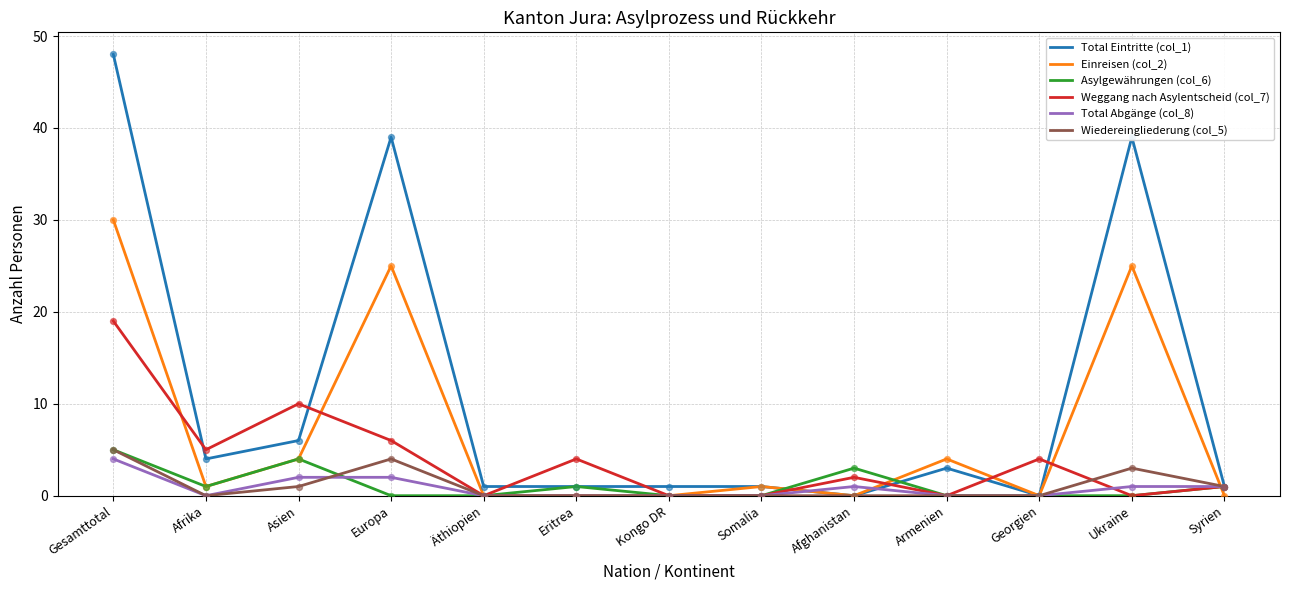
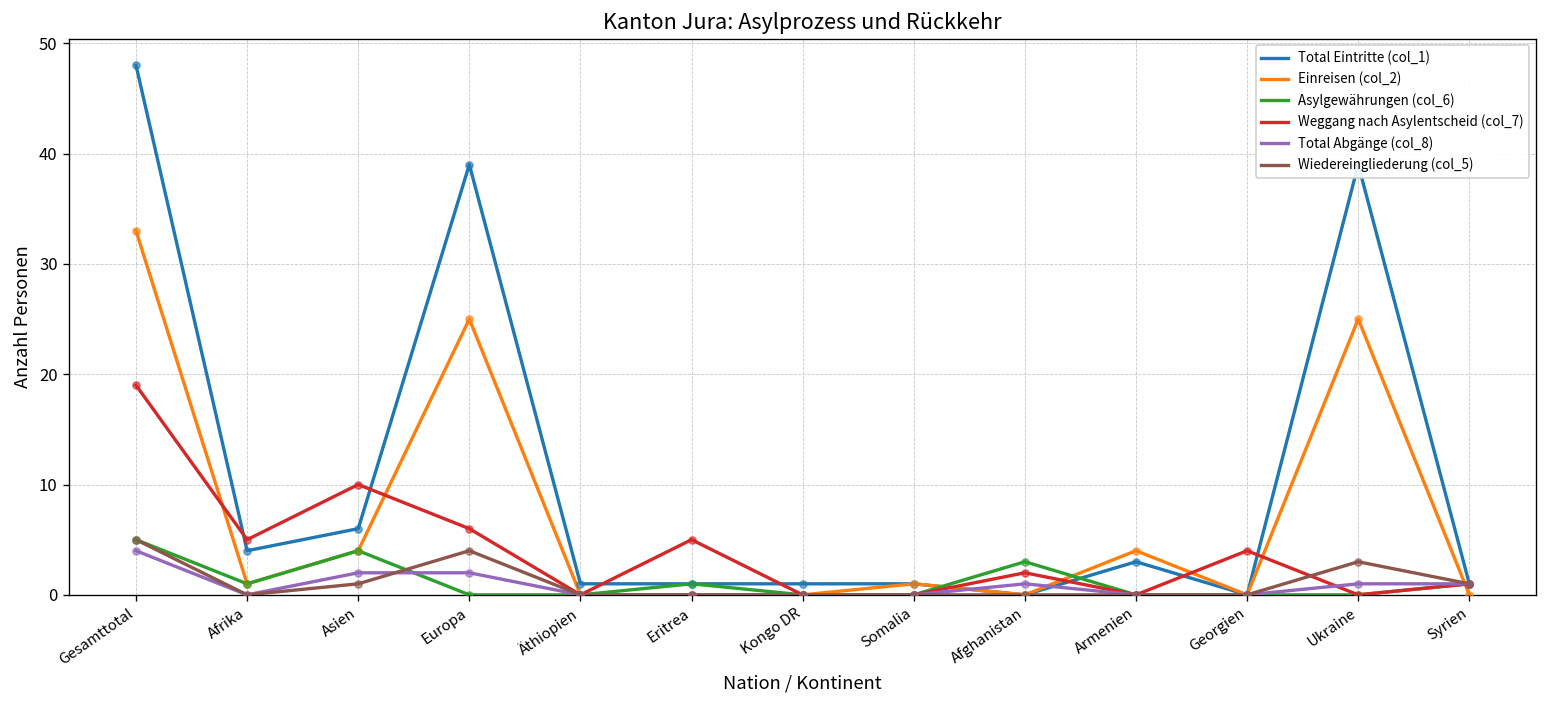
  {
    "Total Eintritte (col_1)": {
      "Gesamttotal": 48,
      "Afrika": 4,
      "Asien": 6,
      "Europa": 39,
      "Äthiopien": 1,
      "Kongo DR": 1,
      "Armenien": 3
    },
    "Einreisen (col_2)": {
-     "Gesamttotal": 30,
+     "Gesamttotal": 33,
      "Europa": 25,
      "Armenien": 4,
      "Ukraine": 25,
      "Syrien": 0
    },
    "Asylgewährungen (col_6)": {
      "Europa": 0,
      "Afghanistan": 3
    },
    "Weggang nach Asylentscheid (col_7)": {
      "Gesamttotal": 19,
      "Afrika": 5,
      "Asien": 10,
      "Europa": 6,
-     "Eritrea": 4,
+     "Eritrea": 5,
      "Afghanistan": 2,
      "Georgien": 4
    },
    "Total Abgänge (col_8)": {
      "Gesamttotal": 4,
      "Asien": 2,
      "Europa": 2,
      "Afghanistan": 1,
      "Ukraine": 1
    },
    "Wiedereingliederung (col_5)": {
      "Asien": 1,
      "Europa": 4,
      "Ukraine": 3
    }
  }
